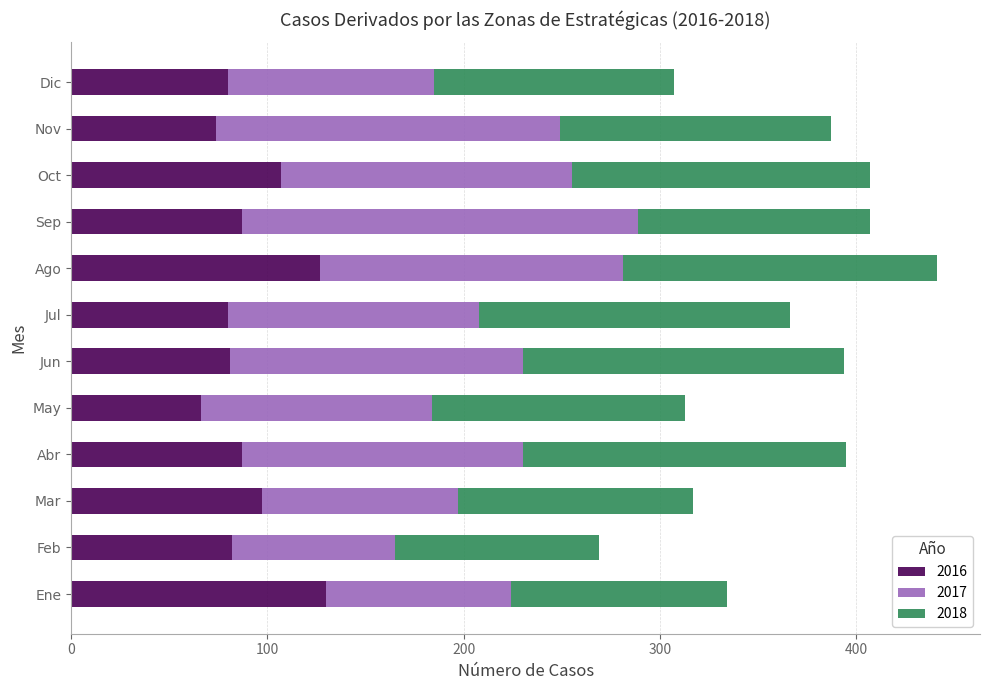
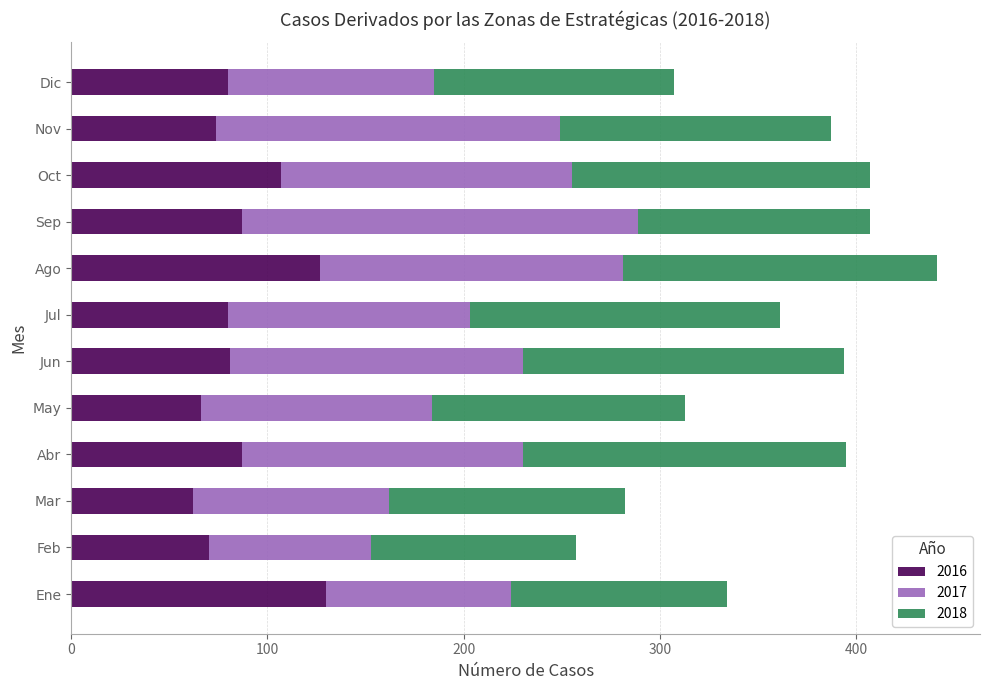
  {
    "2016": {
      "Dic": 80,
      "Nov": 74,
      "Oct": 107,
      "Sep": 87,
      "Ago": 127,
      "Jul": 80,
      "Jun": 81,
      "May": 66,
      "Abr": 87,
-     "Mar": 97,
-     "Feb": 82,
+     "Mar": 62,
+     "Feb": 70,
      "Ene": 130
    },
    "2017": {
      "Dic": 105,
      "Nov": 175,
      "Oct": 148,
      "Sep": 202,
      "Ago": 154,
-     "Jul": 128,
+     "Jul": 123,
      "Jun": 149,
      "May": 118,
      "Abr": 143,
      "Mar": 100,
      "Feb": 83,
      "Ene": 94
    },
    "2018": {
      "Dic": 122,
      "Nov": 138,
      "Oct": 152,
      "Sep": 118,
      "Ago": 160,
      "Jul": 158,
      "Jun": 164,
      "May": 129,
      "Abr": 165,
      "Mar": 120,
      "Feb": 104,
      "Ene": 110
    }
  }
